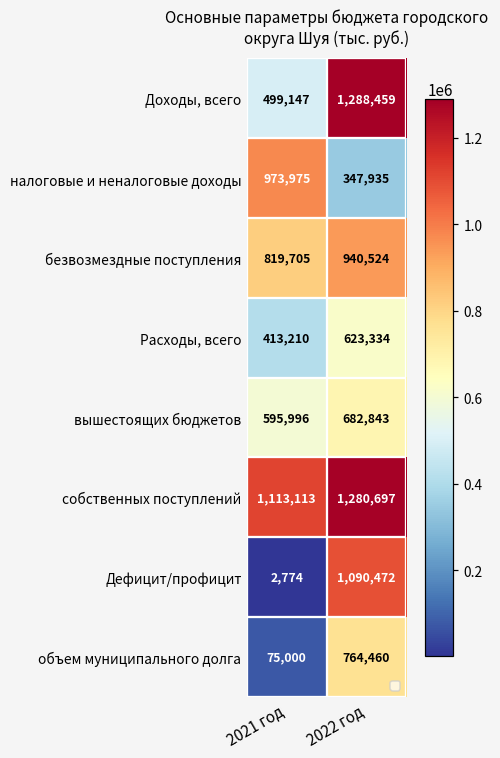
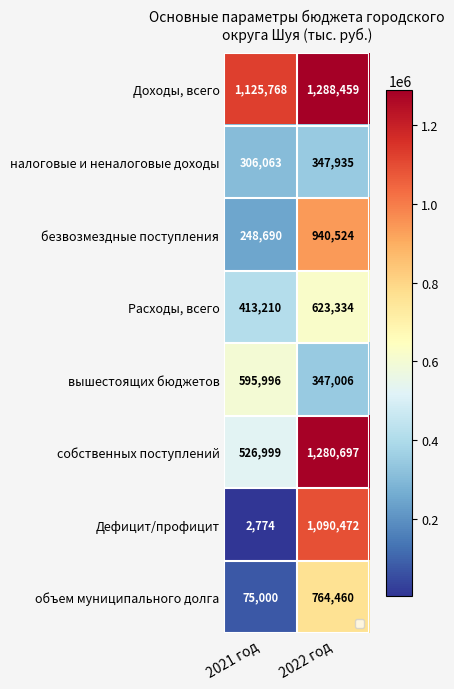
  {
    "Доходы, всего": {
-     "2021 год": "499,147",
+     "2021 год": "1,125,768",
      "2022 год": "1,288,459"
    },
    "налоговые и неналоговые доходы": {
-     "2021 год": "973,975",
+     "2021 год": "306,063",
      "2022 год": "347,935"
    },
    "безвозмездные поступления": {
-     "2021 год": "819,705",
+     "2021 год": "248,690",
      "2022 год": "940,524"
    },
    "Расходы, всего": {
      "2021 год": "413,210",
      "2022 год": "623,334"
    },
    "вышестоящих бюджетов": {
      "2021 год": "595,996",
-     "2022 год": "682,843"
+     "2022 год": "347,006"
    },
    "собственных поступлений": {
-     "2021 год": "1,113,113",
+     "2021 год": "526,999",
      "2022 год": "1,280,697"
    },
    "Дефицит/профицит": {
      "2021 год": "2,774",
      "2022 год": "1,090,472"
    },
    "объем муниципального долга": {
      "2021 год": "75,000",
      "2022 год": "764,460"
    }
  }
